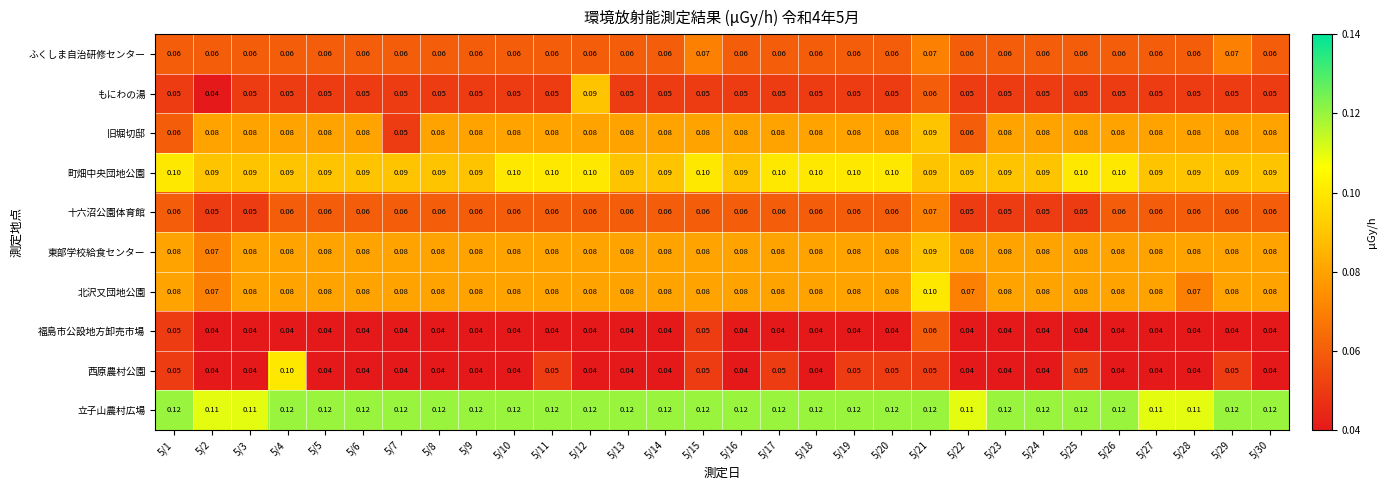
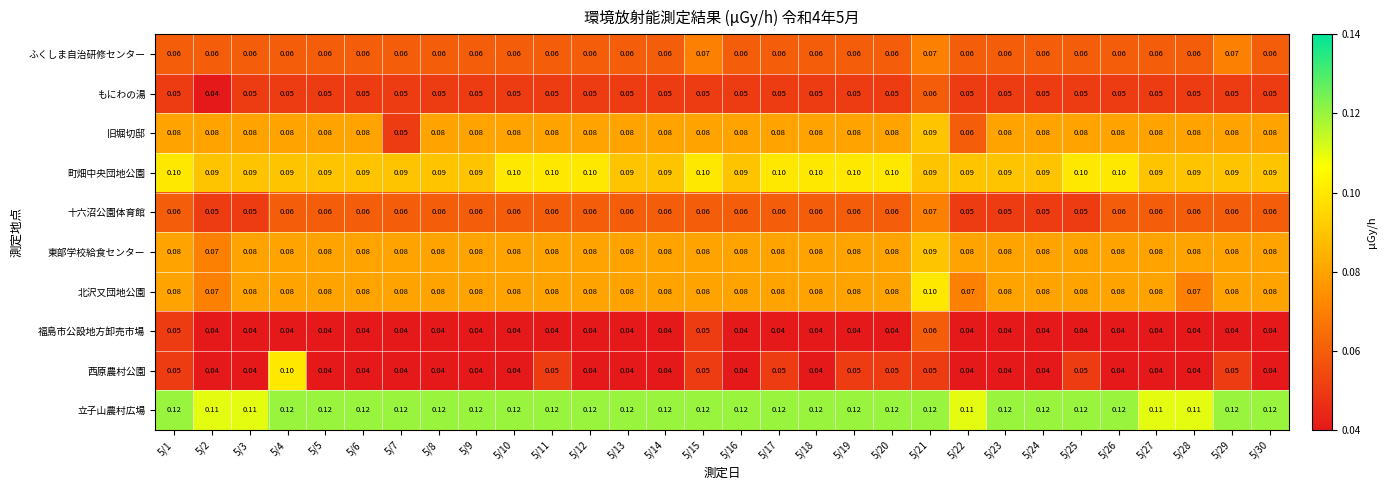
  {
    "もにわの湯": {
      "5/1": 0.05,
      "5/2": 0.04,
      "5/3": 0.05,
      "5/4": 0.05,
      "5/5": 0.05,
      "5/6": 0.05,
      "5/7": 0.05,
      "5/8": 0.05,
      "5/9": 0.05,
      "5/10": 0.05,
      "5/11": 0.05,
-     "5/12": 0.09,
+     "5/12": 0.05,
      "5/13": 0.05,
      "5/14": 0.05,
      "5/15": 0.05,
      "5/16": 0.05,
      "5/17": 0.05,
      "5/18": 0.05,
      "5/19": 0.05,
      "5/20": 0.05,
      "5/21": 0.06,
      "5/22": 0.05,
      "5/23": 0.05,
      "5/24": 0.05,
      "5/25": 0.05,
      "5/26": 0.05,
      "5/27": 0.05,
      "5/28": 0.05,
      "5/29": 0.05,
      "5/30": 0.05
    },
    "旧堀切邸": {
-     "5/1": 0.06,
+     "5/1": 0.08,
      "5/2": 0.08,
      "5/3": 0.08,
      "5/4": 0.08,
      "5/5": 0.08,
      "5/6": 0.08,
      "5/7": 0.05,
      "5/8": 0.08,
      "5/9": 0.08,
      "5/10": 0.08,
      "5/11": 0.08,
      "5/12": 0.08,
      "5/13": 0.08,
      "5/14": 0.08,
      "5/15": 0.08,
      "5/16": 0.08,
      "5/17": 0.08,
      "5/18": 0.08,
      "5/19": 0.08,
      "5/20": 0.08,
      "5/21": 0.09,
      "5/22": 0.06,
      "5/23": 0.08,
      "5/24": 0.08,
      "5/25": 0.08,
      "5/26": 0.08,
      "5/27": 0.08,
      "5/28": 0.08,
      "5/29": 0.08,
      "5/30": 0.08
    }
  }
